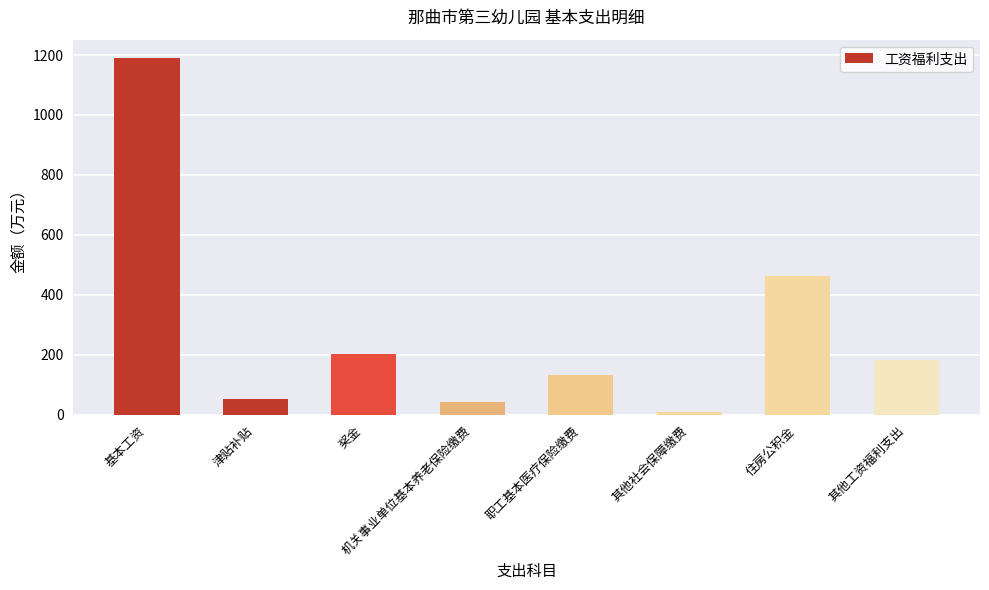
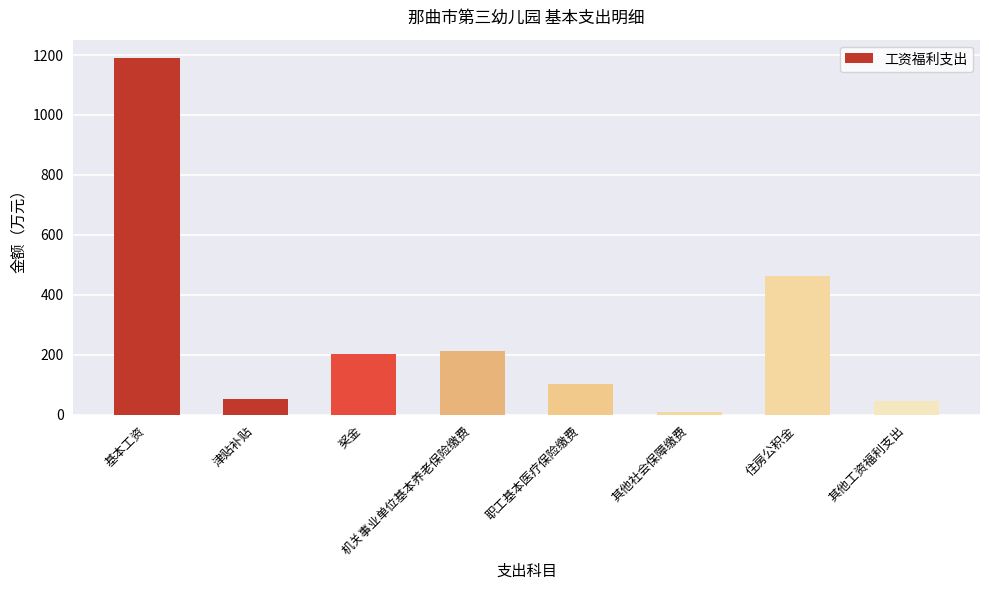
  {
    "基本工资": 1190,
    "津贴补贴": 50,
    "奖金": 200,
-   "机关事业单位基本养老保险缴费": 40,
-   "职工基本医疗保险缴费": 130,
+   "机关事业单位基本养老保险缴费": 210,
+   "职工基本医疗保险缴费": 100,
    "住房公积金": 460,
-   "其他工资福利支出": 180
+   "其他工资福利支出": 50
  }
